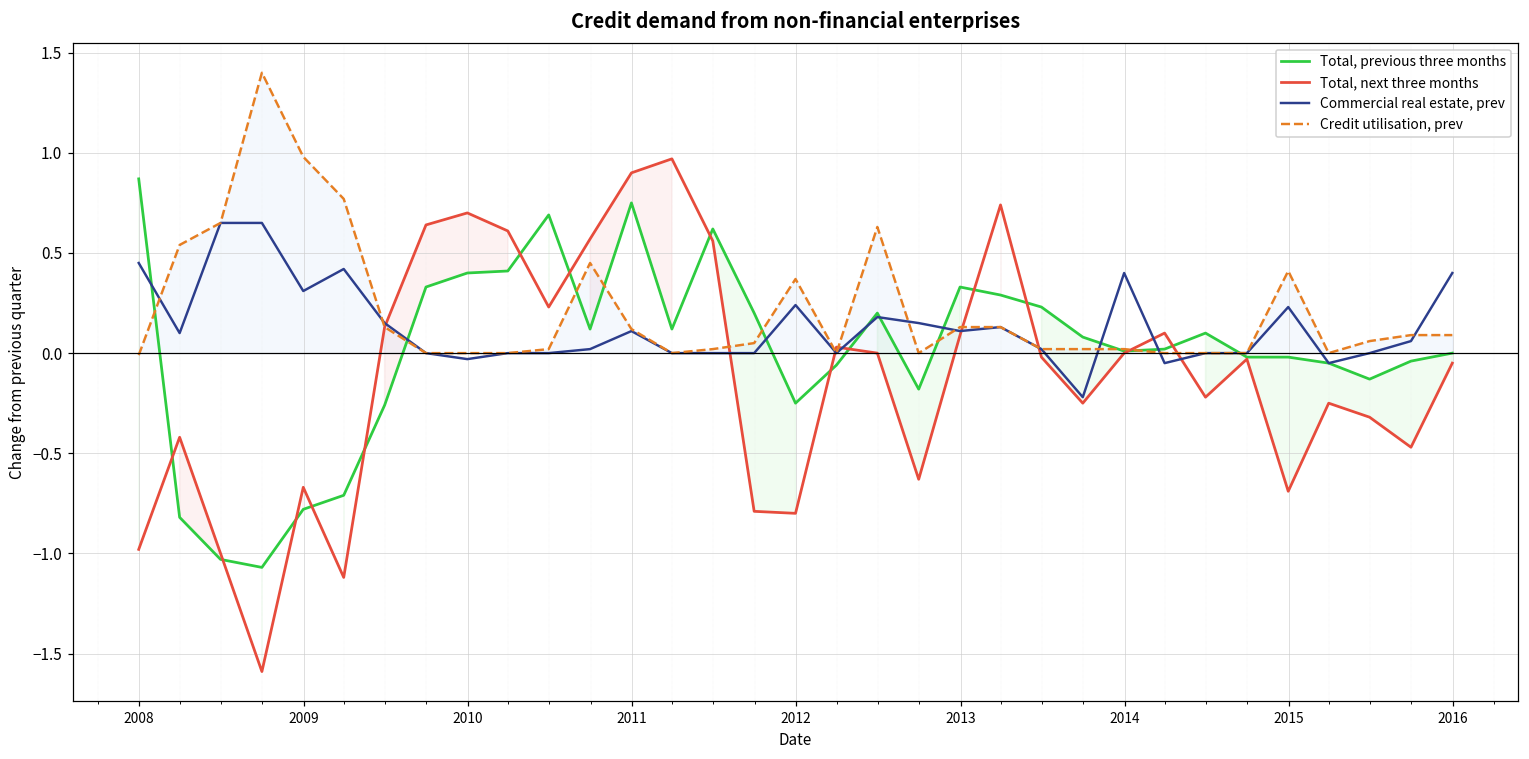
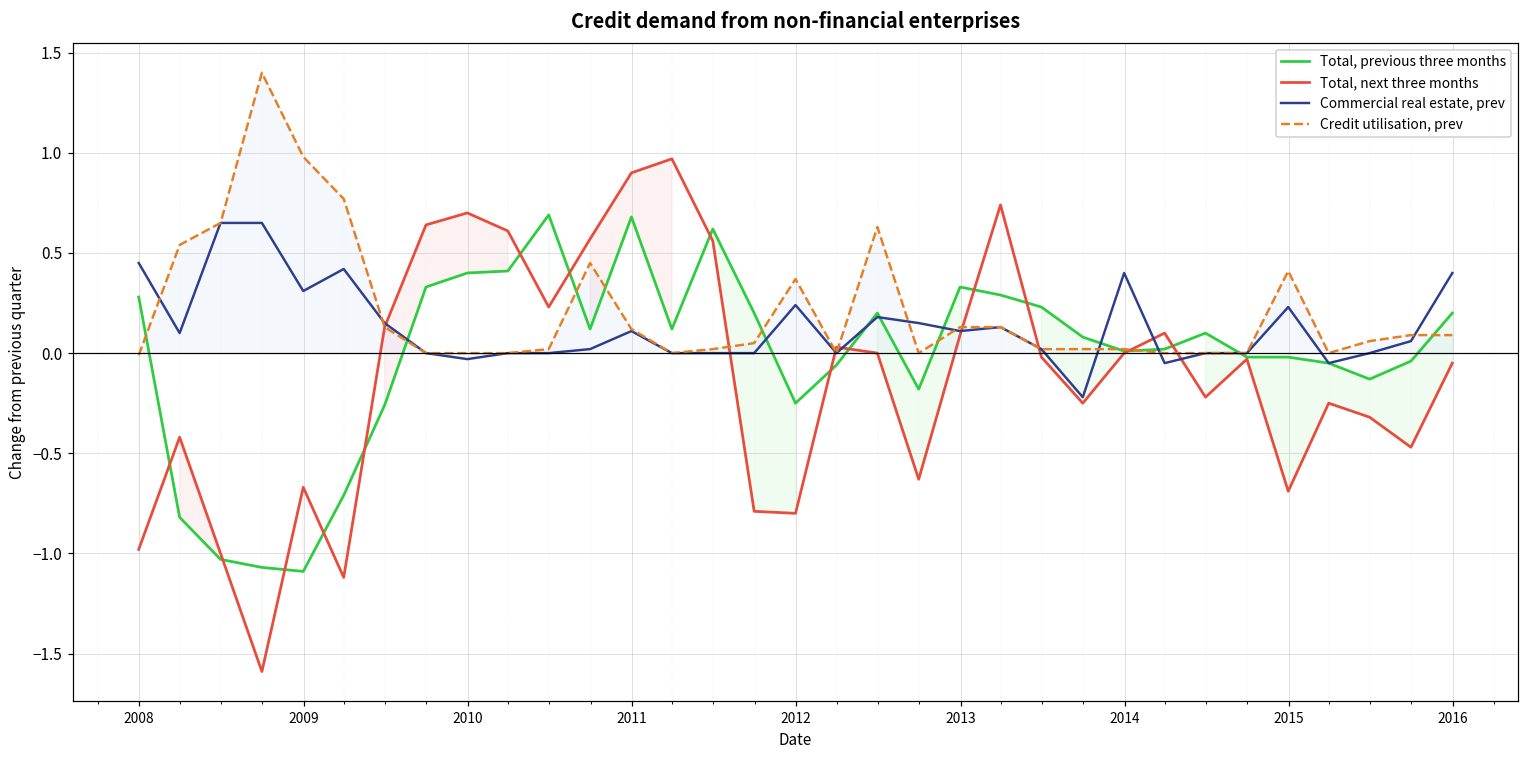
  {
    "Total, previous three months": {
-     "2008": 0.87,
-     "2009": -0.78,
+     "2008": 0.28,
+     "2009": -1.09,
      "2010": 0.40,
-     "2011": 0.75,
+     "2011": 0.68,
      "2012": -0.25,
      "2013": 0.33,
      "2015": -0.02,
-     "2016": 0.0
+     "2016": 0.2
    },
    "Commercial real estate, prev": {
      "2008": 0.45,
      "2009": 0.31,
      "2010": -0.03,
      "2012": 0.24,
      "2013": 0.11,
      "2014": 0.40,
      "2015": 0.23,
      "2016": 0.40
    }
  }
